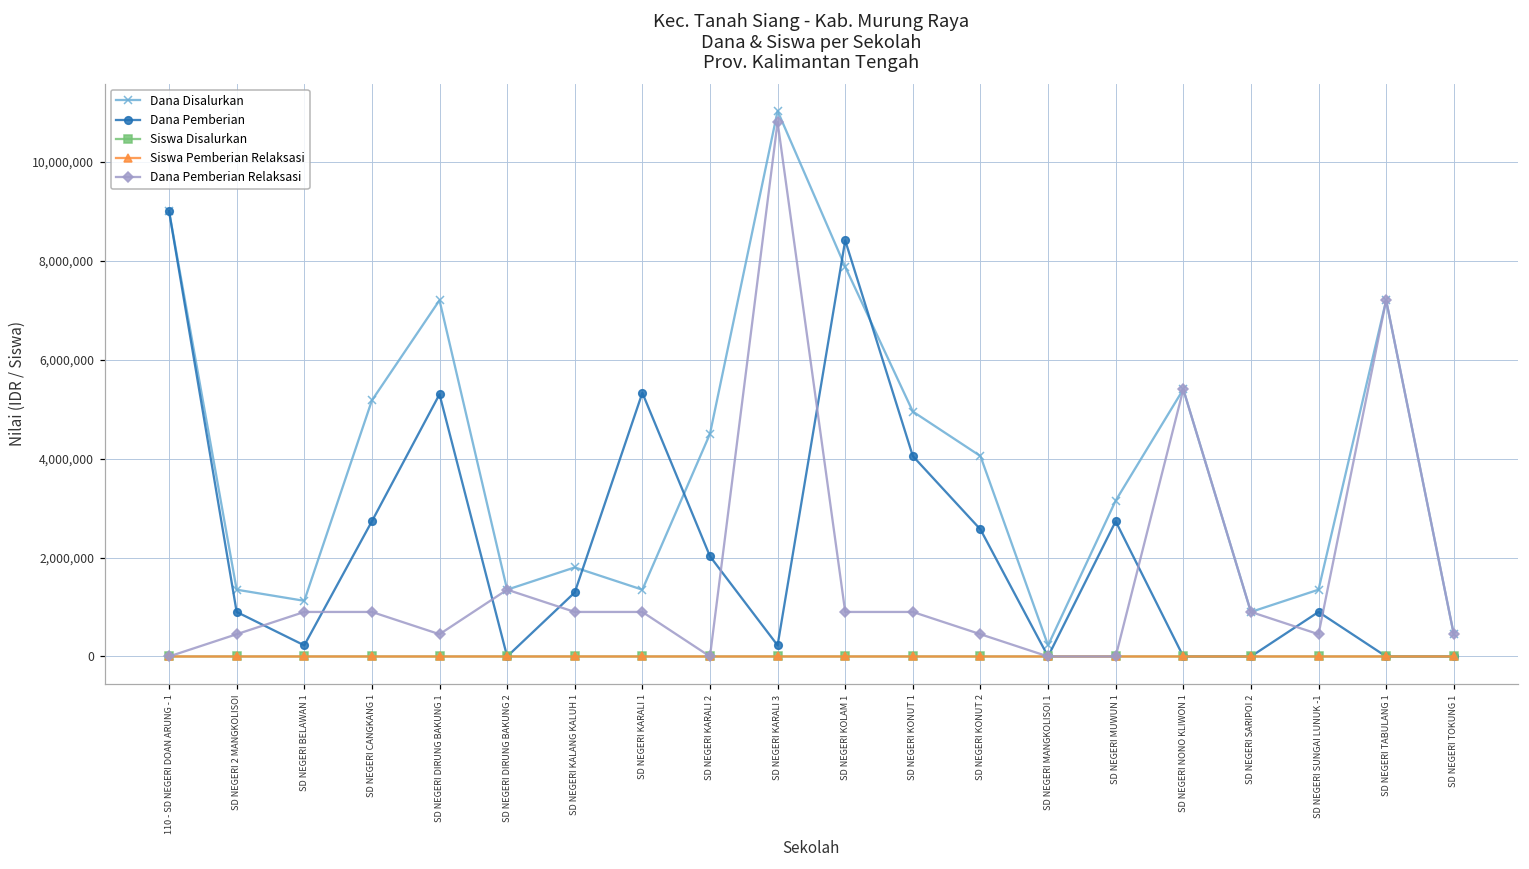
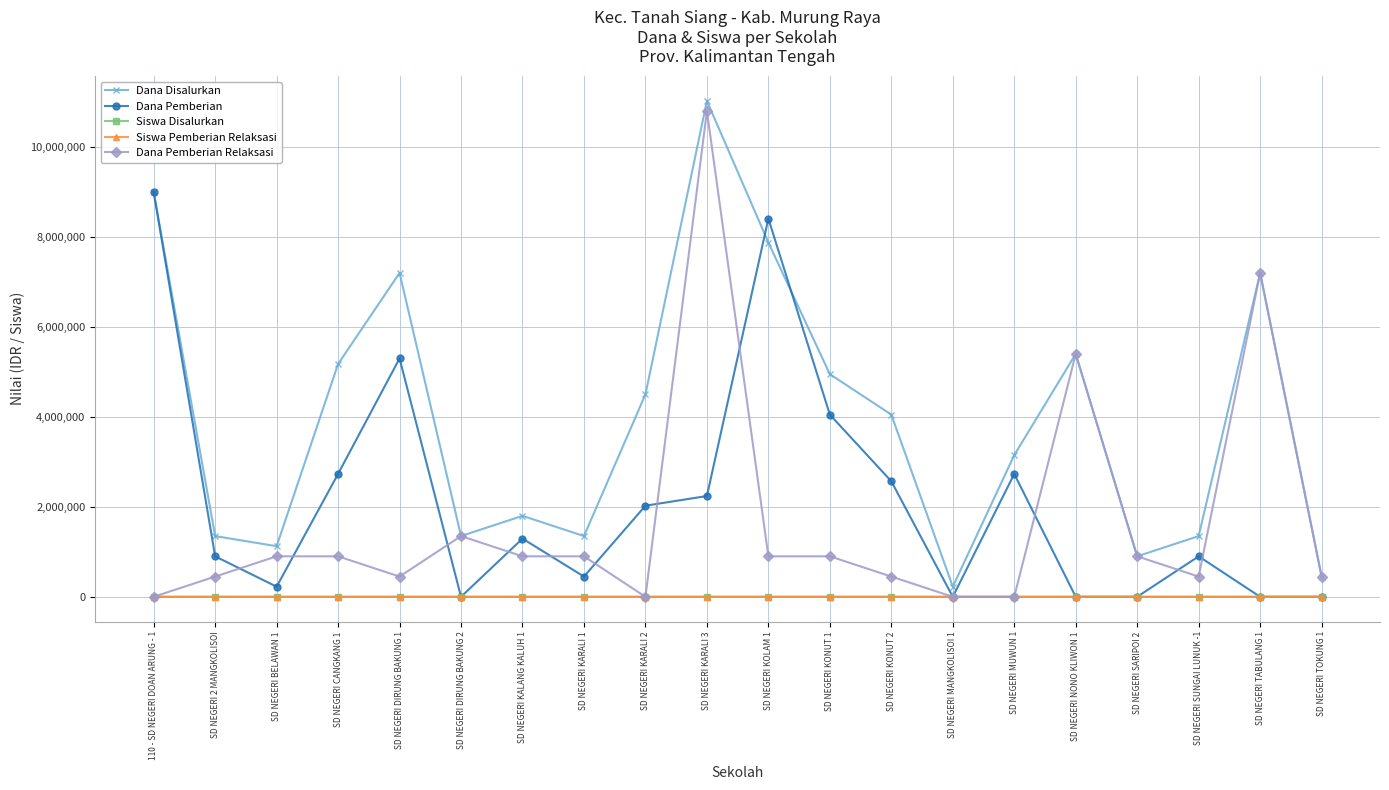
  {
    "Dana Pemberian": {
      "SD NEGERI 2 MANGKOLISOI": "900,000",
      "SD NEGERI BELAWAN 1": "200,000",
      "SD NEGERI CANGKANG 1": "2,700,000",
      "SD NEGERI DIRUNG BAKUNG 1": "5,300,000",
      "SD NEGERI KALANG KALUH 1": "1,300,000",
-     "SD NEGERI KARALI 1": "5,300,000",
+     "SD NEGERI KARALI 1": "500,000",
      "SD NEGERI KARALI 2": "2,000,000",
-     "SD NEGERI KARALI 3": "200,000",
+     "SD NEGERI KARALI 3": "2,200,000",
      "SD NEGERI KOLAM 1": "8,400,000",
      "SD NEGERI KONUT 1": "4,100,000",
      "SD NEGERI KONUT 2": "2,600,000",
      "SD NEGERI MUWUN 1": "2,700,000",
      "SD NEGERI SUNGAI LUNUK -1": "900,000"
    },
    "Siswa Pemberian Relaksasi": {
      "SD NEGERI 2 MANGKOLISOI": "0",
      "SD NEGERI BELAWAN 1": "0",
      "SD NEGERI CANGKANG 1": "0",
      "SD NEGERI DIRUNG BAKUNG 1": "0",
      "SD NEGERI KALANG KALUH 1": "0",
      "SD NEGERI KARALI 1": "0",
      "SD NEGERI KARALI 3": "0",
      "SD NEGERI KOLAM 1": "0",
      "SD NEGERI KONUT 1": "0",
      "SD NEGERI KONUT 2": "0",
      "SD NEGERI SUNGAI LUNUK -1": "0"
    }
  }
